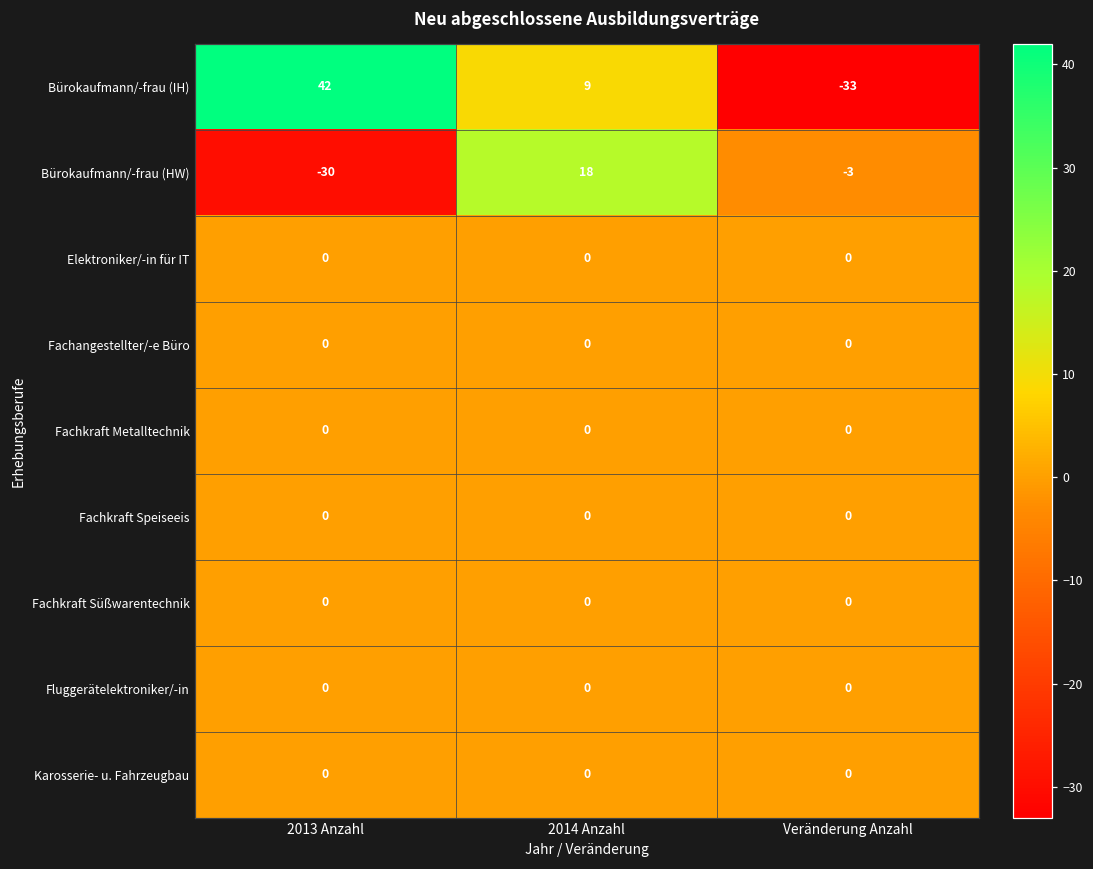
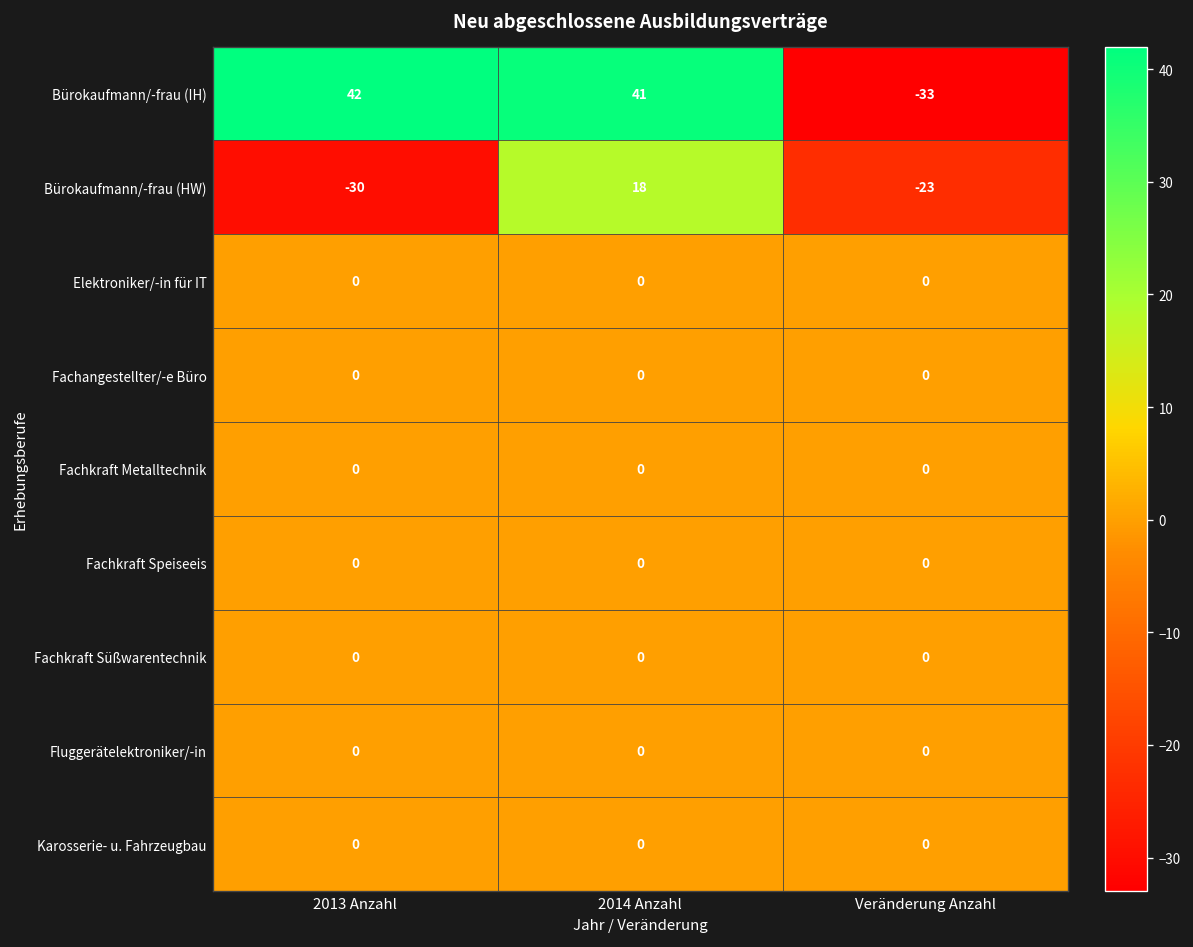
  {
    "Bürokaufmann/-frau (IH)": {
      "2013 Anzahl": 42,
-     "2014 Anzahl": 9,
+     "2014 Anzahl": 41,
      "Veränderung Anzahl": -33
    },
    "Bürokaufmann/-frau (HW)": {
      "2013 Anzahl": -30,
      "2014 Anzahl": 18,
-     "Veränderung Anzahl": -3
+     "Veränderung Anzahl": -23
    },
    "Elektroniker/-in für IT": {
      "2013 Anzahl": 0,
      "2014 Anzahl": 0,
      "Veränderung Anzahl": 0
    },
    "Fachangestellter/-e Büro": {
      "2013 Anzahl": 0,
      "2014 Anzahl": 0,
      "Veränderung Anzahl": 0
    },
    "Fachkraft Metalltechnik": {
      "2013 Anzahl": 0,
      "2014 Anzahl": 0,
      "Veränderung Anzahl": 0
    },
    "Fachkraft Speiseeis": {
      "2013 Anzahl": 0,
      "2014 Anzahl": 0,
      "Veränderung Anzahl": 0
    },
    "Fachkraft Süßwarentechnik": {
      "2013 Anzahl": 0,
      "2014 Anzahl": 0,
      "Veränderung Anzahl": 0
    },
    "Fluggerätelektroniker/-in": {
      "2013 Anzahl": 0,
      "2014 Anzahl": 0,
      "Veränderung Anzahl": 0
    },
    "Karosserie- u. Fahrzeugbau": {
      "2013 Anzahl": 0,
      "2014 Anzahl": 0,
      "Veränderung Anzahl": 0
    }
  }
